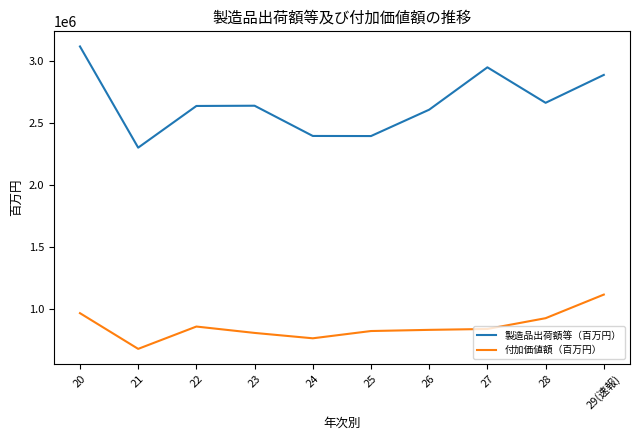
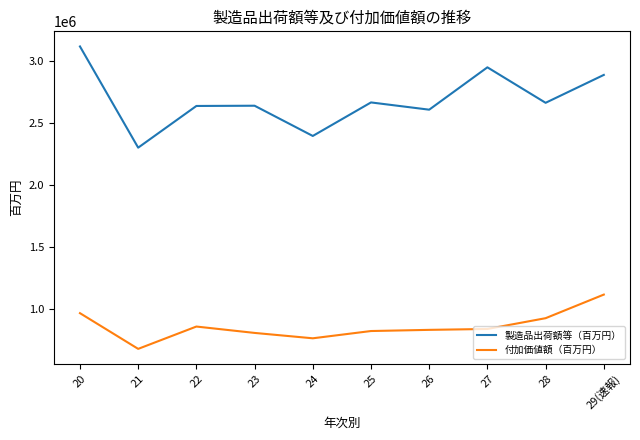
  {
    "製造品出荷額等（百万円）": {
      "20": 3120000,
      "21": 2300000,
      "22": 2640000,
      "23": 2640000,
      "24": 2400000,
-     "25": 2400000,
+     "25": 2670000,
      "26": 2610000,
      "27": 2950000,
      "28": 2660000,
      "29(速報)": 2890000
    },
    "付加価値額（百万円）": {
      "20": 970000,
      "21": 680000,
      "22": 860000,
      "23": 810000,
      "24": 770000,
      "25": 830000,
      "26": 840000,
      "28": 930000,
      "29(速報)": 1120000
    }
  }
